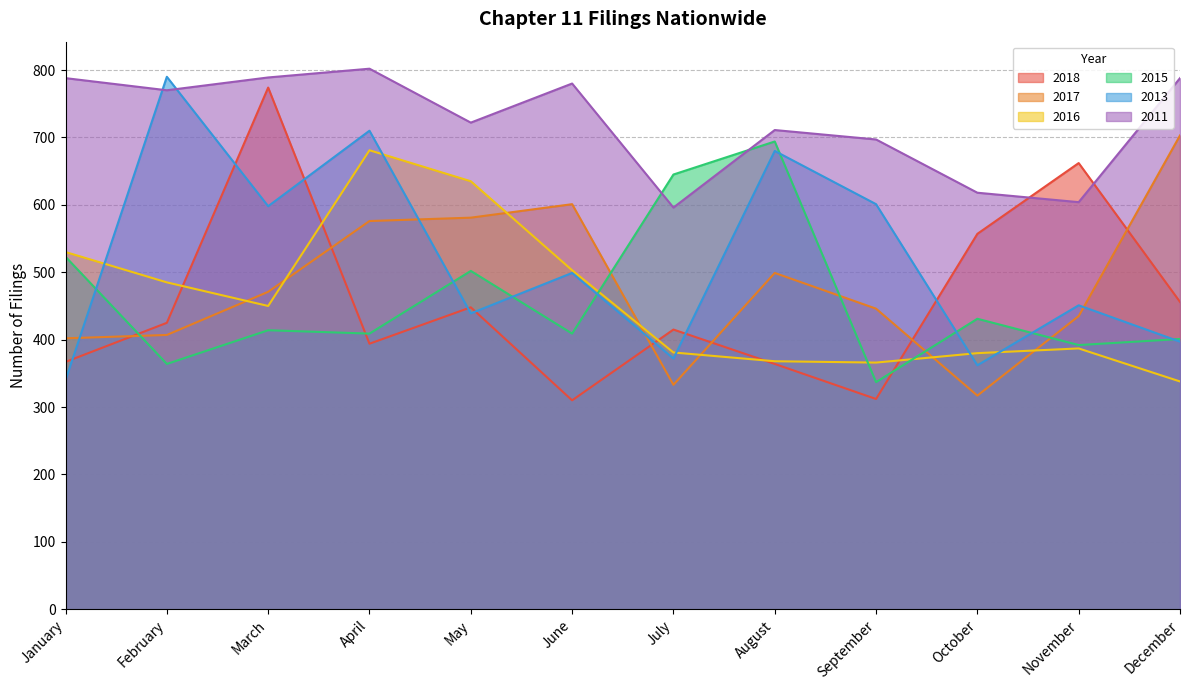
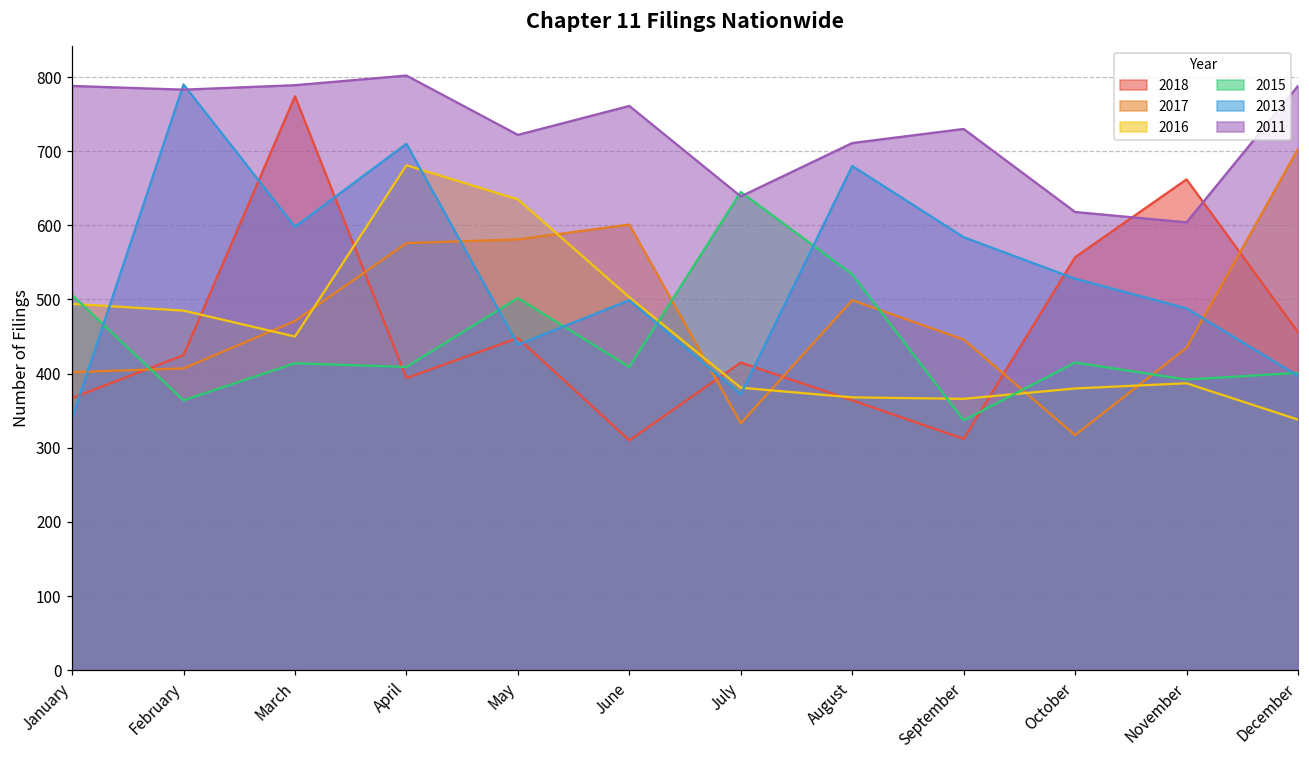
  {
    "2016": {
-     "January": 530,
+     "January": 490,
      "February": 490,
      "March": 450,
      "April": 680,
      "May": 640,
      "June": 500,
      "July": 380,
      "August": 370,
      "September": 370,
      "October": 380,
      "November": 390,
      "December": 340
    },
    "2015": {
-     "January": 520,
+     "January": 510,
      "February": 360,
      "March": 410,
      "April": 410,
      "May": 500,
      "June": 410,
      "July": 650,
-     "August": 690,
+     "August": 530,
      "September": 340,
-     "October": 430,
+     "October": 420,
      "November": 390,
      "December": 400
    },
    "2013": {
      "January": 340,
      "February": 790,
      "March": 600,
      "April": 710,
      "May": 440,
      "June": 500,
      "July": 370,
      "August": 680,
-     "September": 600,
-     "October": 360,
-     "November": 450,
+     "September": 580,
+     "October": 530,
+     "November": 490,
      "December": 400
    },
    "2011": {
      "January": 790,
-     "February": 770,
+     "February": 780,
      "March": 790,
      "April": 800,
      "May": 720,
-     "June": 780,
-     "July": 600,
+     "June": 760,
+     "July": 640,
      "August": 710,
-     "September": 700,
+     "September": 730,
      "October": 620,
      "November": 600,
      "December": 790
    }
  }
